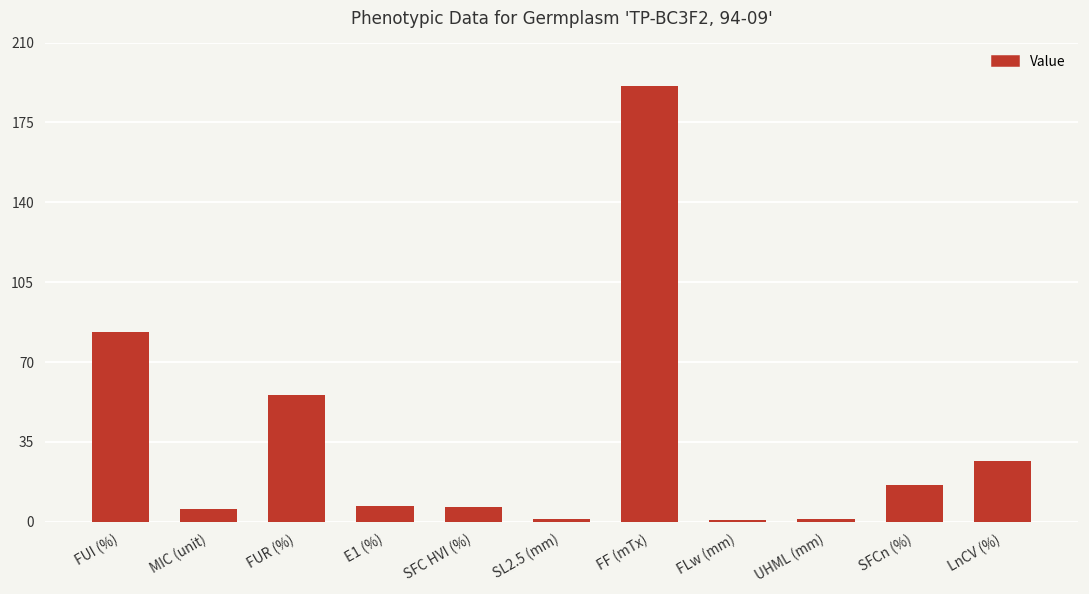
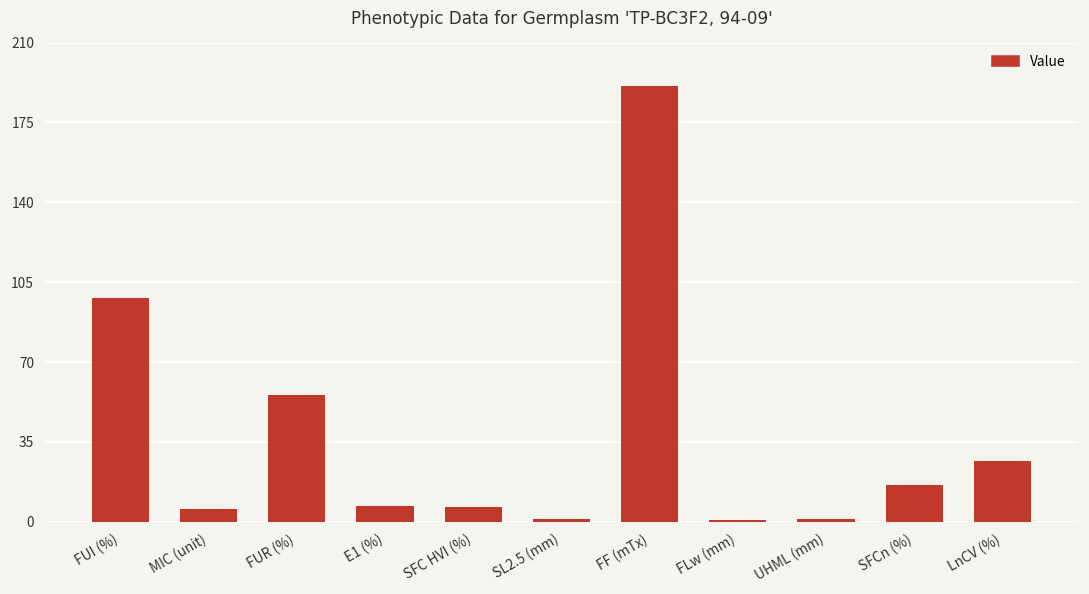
  {
-   "FUI (%)": 83,
+   "FUI (%)": 98,
    "MIC (unit)": 6,
    "FUR (%)": 55,
    "E1 (%)": 7,
    "SFC HVI (%)": 7,
    "SL2.5 (mm)": 1,
    "FF (mTx)": 191,
    "SFCn (%)": 16,
    "LnCV (%)": 27
  }
